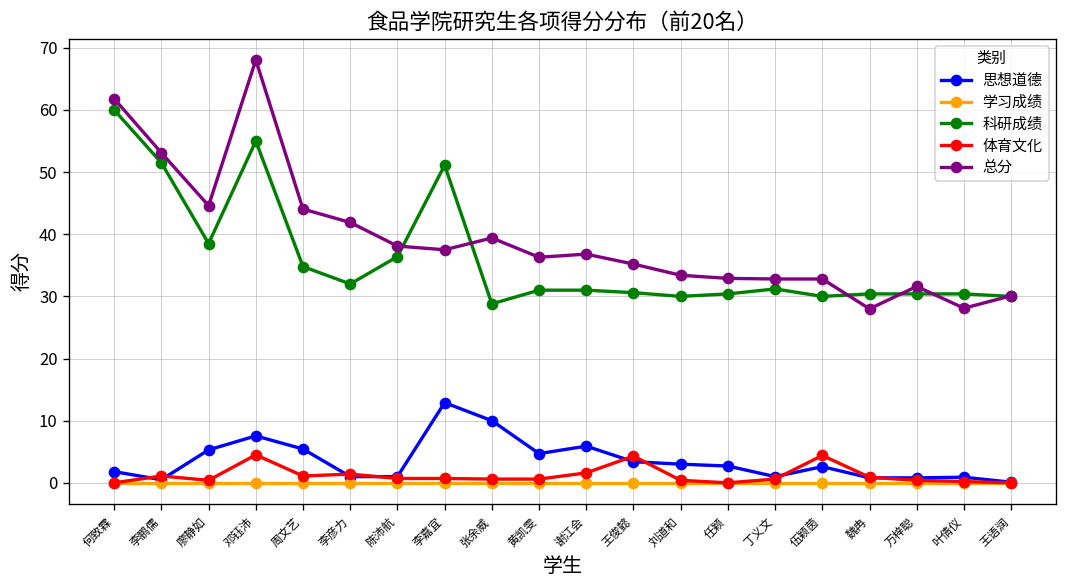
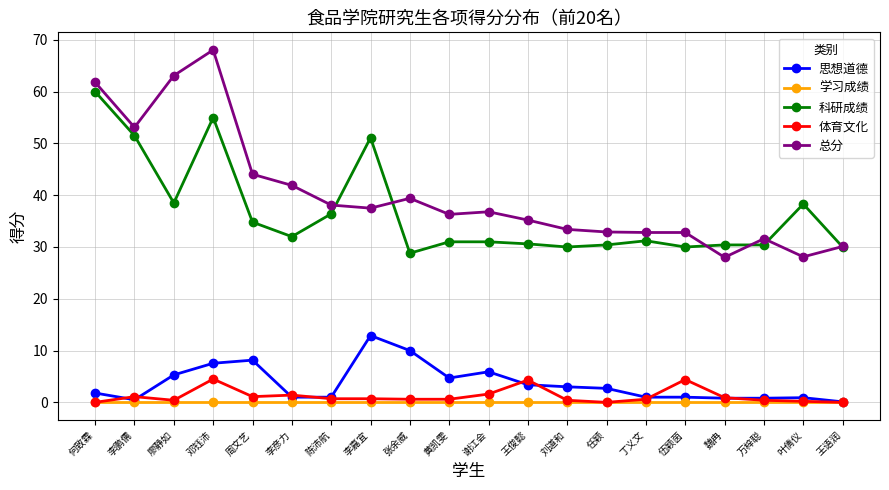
  {
    "思想道德": {
      "何致霖": 2,
      "廖静如": 5,
      "邓钰沛": 8,
-     "周文艺": 5,
+     "周文艺": 8,
      "李嘉宜": 13,
      "张余威": 10,
      "黄凯雯": 5,
      "谢江会": 6,
      "王俊懿": 3,
      "刘道和": 3,
      "任颖": 3,
-     "伍颖茵": 3,
+     "伍颖茵": 1,
      "叶倩仪": 1
    },
    "学习成绩": {
      "邓钰沛": 0,
      "周文艺": 0,
      "李彦力": 0,
      "陈沛航": 0,
      "李嘉宜": 0,
      "张余威": 0,
      "黄凯雯": 0,
      "谢江会": 0,
      "王俊懿": 0,
      "丁义文": 0,
      "伍颖茵": 0,
      "魏冉": 0
    },
    "科研成绩": {
      "何致霖": 60,
      "李鹏儒": 52,
      "廖静如": 39,
      "邓钰沛": 55,
      "周文艺": 35,
      "李彦力": 32,
      "陈沛航": 36,
      "李嘉宜": 51,
      "张余威": 29,
      "黄凯雯": 31,
      "谢江会": 31,
      "王俊懿": 31,
      "刘道和": 30,
      "任颖": 30,
      "丁义文": 31,
      "伍颖茵": 30,
      "魏冉": 30,
      "万梓聪": 30,
-     "叶倩仪": 30
+     "叶倩仪": 38
    },
    "体育文化": {
      "李鹏儒": 1,
      "邓钰沛": 5,
      "周文艺": 1,
      "李嘉宜": 1,
      "张余威": 1,
      "黄凯雯": 1,
      "谢江会": 2,
      "王俊懿": 4,
      "伍颖茵": 4
    },
    "总分": {
      "何致霖": 62,
      "李鹏儒": 53,
-     "廖静如": 45,
+     "廖静如": 63,
      "邓钰沛": 68,
      "周文艺": 44,
      "李彦力": 42,
      "陈沛航": 38,
      "李嘉宜": 38,
      "张余威": 39,
      "黄凯雯": 36,
      "谢江会": 37,
      "王俊懿": 35,
      "刘道和": 33,
      "任颖": 33,
      "丁义文": 33,
      "伍颖茵": 33,
      "魏冉": 28,
      "万梓聪": 32,
      "叶倩仪": 28
    }
  }
